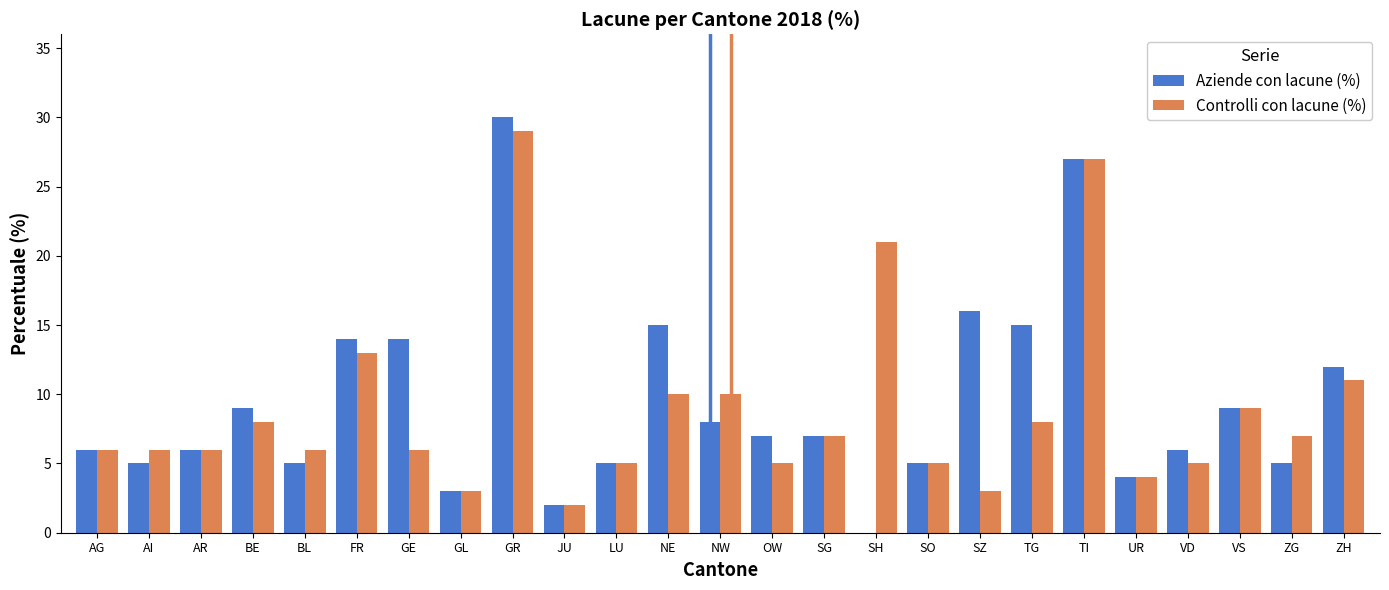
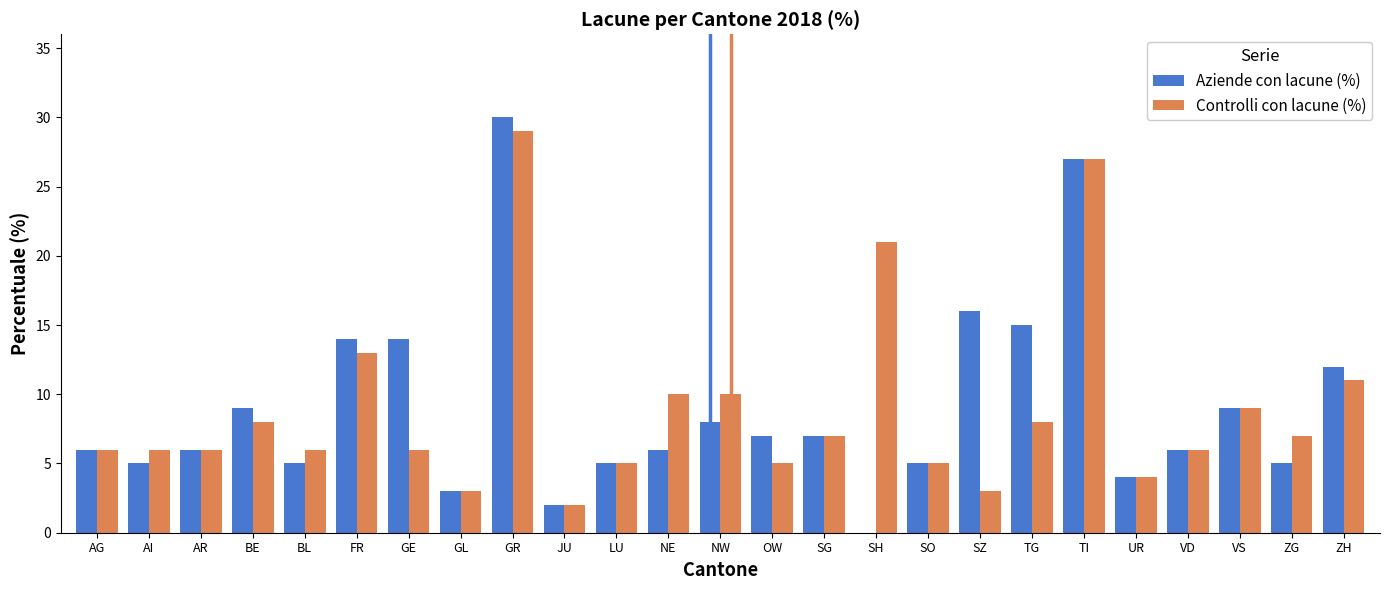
  {
    "Aziende con lacune (%)": {
      "AG": 6,
      "AI": 5,
      "AR": 6,
      "BE": 9,
      "BL": 5,
      "FR": 14,
      "GE": 14,
      "GL": 3,
      "GR": 30,
      "JU": 2,
      "LU": 5,
-     "NE": 15,
+     "NE": 6,
      "NW": 8,
      "OW": 7,
      "SG": 7,
      "SH": 0,
      "SO": 5,
      "SZ": 16,
      "TG": 15,
      "TI": 27,
      "UR": 4,
      "VD": 6,
      "VS": 9,
      "ZG": 5,
      "ZH": 12
    },
    "Controlli con lacune (%)": {
      "AG": 6,
      "AI": 6,
      "AR": 6,
      "BE": 8,
      "BL": 6,
      "FR": 13,
      "GE": 6,
      "GL": 3,
      "GR": 29,
      "JU": 2,
      "LU": 5,
      "NE": 10,
      "NW": 10,
      "OW": 5,
      "SG": 7,
      "SH": 21,
      "SO": 5,
      "SZ": 3,
      "TG": 8,
      "TI": 27,
      "UR": 4,
-     "VD": 5,
+     "VD": 6,
      "VS": 9,
      "ZG": 7,
      "ZH": 11
    }
  }
